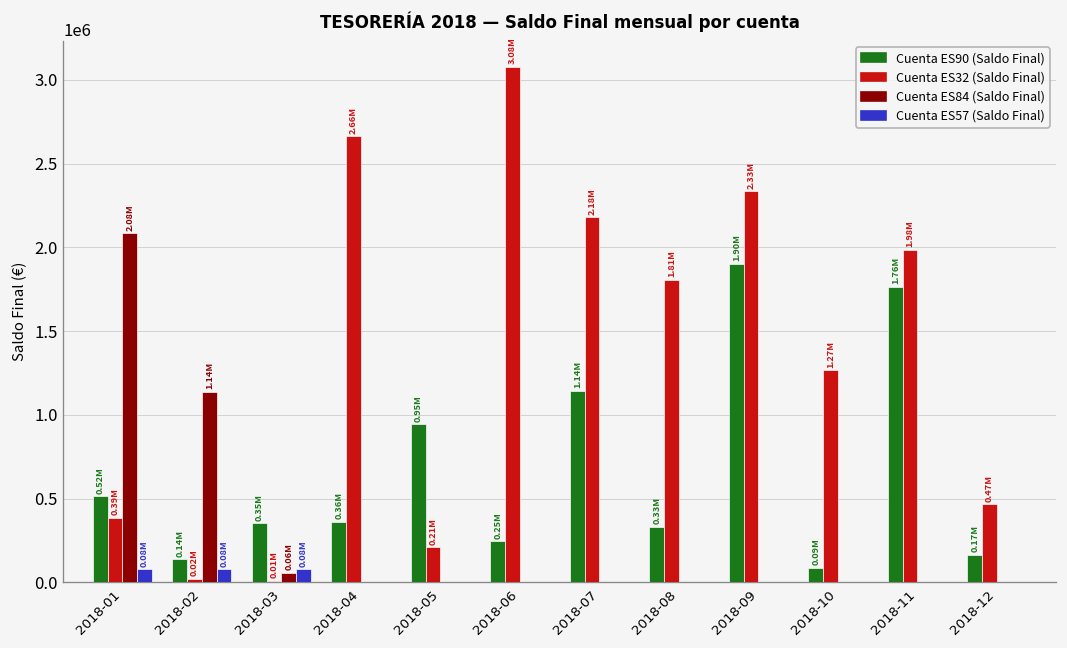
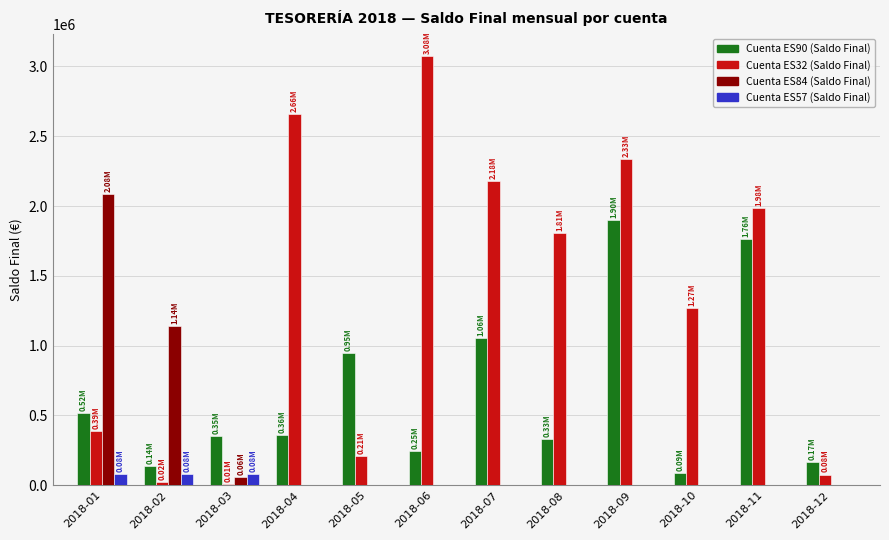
  {
    "Cuenta ES90 (Saldo Final)": {
      "2018-01": "0.52M",
      "2018-02": "0.14M",
      "2018-03": "0.35M",
      "2018-04": "0.36M",
      "2018-05": "0.95M",
      "2018-06": "0.25M",
-     "2018-07": "1.14M",
+     "2018-07": "1.06M",
      "2018-08": "0.33M",
      "2018-09": "1.90M",
      "2018-10": "0.09M",
      "2018-11": "1.76M",
      "2018-12": "0.17M"
    },
    "Cuenta ES32 (Saldo Final)": {
      "2018-01": "0.39M",
      "2018-02": "0.02M",
      "2018-03": "0.01M",
      "2018-04": "2.66M",
      "2018-05": "0.21M",
      "2018-06": "3.08M",
      "2018-07": "2.18M",
      "2018-08": "1.81M",
      "2018-09": "2.33M",
      "2018-10": "1.27M",
      "2018-11": "1.98M",
-     "2018-12": "0.47M"
+     "2018-12": "0.08M"
    },
    "Cuenta ES84 (Saldo Final)": {
      "2018-01": "2.08M",
      "2018-02": "1.14M",
      "2018-03": "0.06M"
    },
    "Cuenta ES57 (Saldo Final)": {
      "2018-01": "0.08M",
      "2018-02": "0.08M",
      "2018-03": "0.08M"
    }
  }
